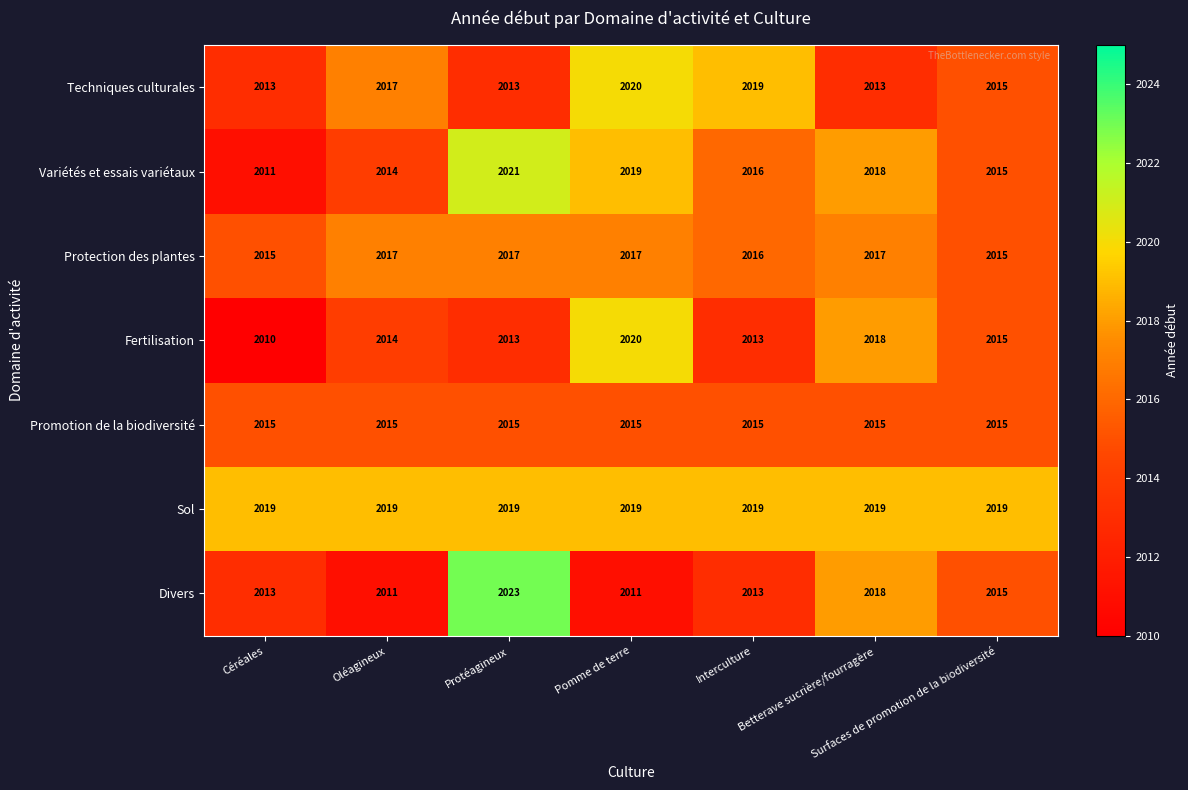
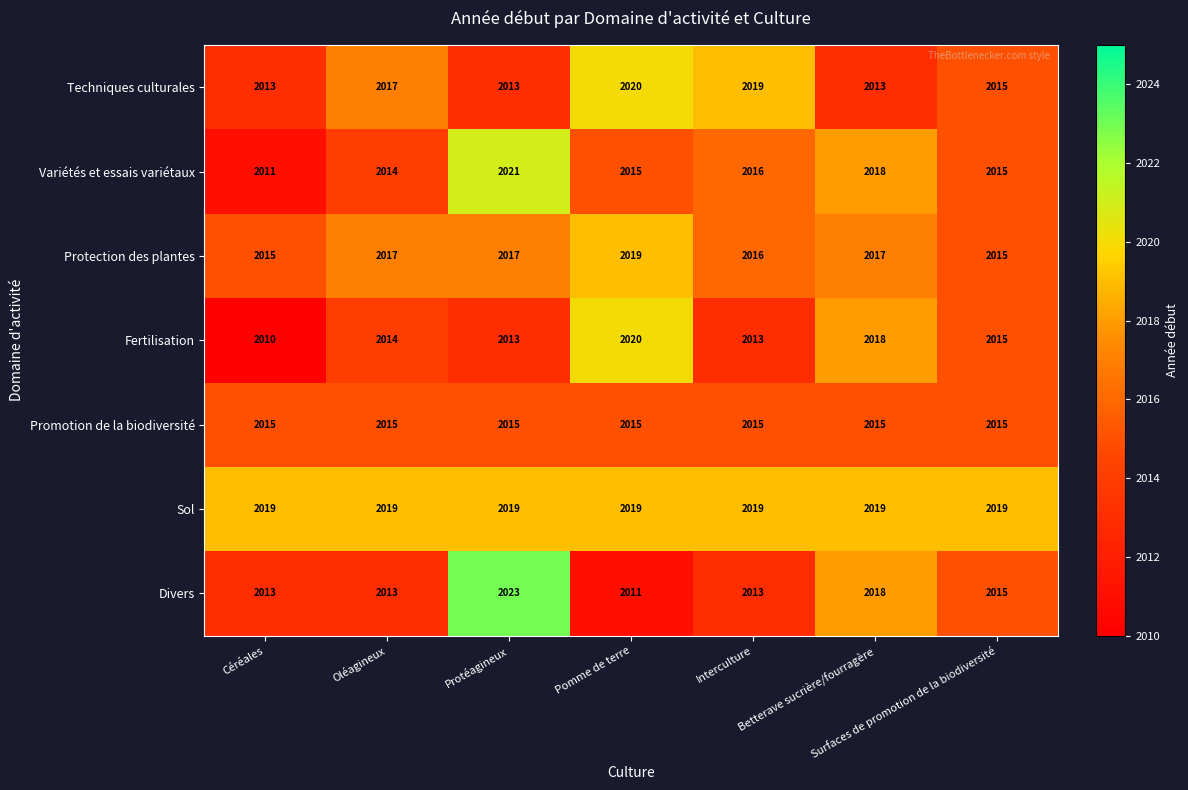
  {
    "Techniques culturales": {
      "Céréales": 2013,
      "Oléagineux": 2017,
      "Protéagineux": 2013,
      "Pomme de terre": 2020,
      "Interculture": 2019,
      "Betterave sucrière/fourragère": 2013
    },
    "Variétés et essais variétaux": {
      "Céréales": 2011,
      "Oléagineux": 2014,
      "Protéagineux": 2021,
-     "Pomme de terre": 2019,
+     "Pomme de terre": 2015,
      "Interculture": 2016,
      "Betterave sucrière/fourragère": 2018,
      "Surfaces de promotion de la biodiversité": 2015
    },
    "Protection des plantes": {
      "Céréales": 2015,
      "Oléagineux": 2017,
      "Protéagineux": 2017,
-     "Pomme de terre": 2017,
+     "Pomme de terre": 2019,
      "Interculture": 2016,
      "Betterave sucrière/fourragère": 2017,
      "Surfaces de promotion de la biodiversité": 2015
    },
    "Fertilisation": {
      "Céréales": 2010,
      "Oléagineux": 2014,
      "Protéagineux": 2013,
      "Pomme de terre": 2020,
      "Interculture": 2013,
      "Betterave sucrière/fourragère": 2018,
      "Surfaces de promotion de la biodiversité": 2015
    },
    "Promotion de la biodiversité": {
      "Céréales": 2015,
      "Oléagineux": 2015,
      "Protéagineux": 2015,
      "Pomme de terre": 2015,
      "Interculture": 2015,
      "Betterave sucrière/fourragère": 2015,
      "Surfaces de promotion de la biodiversité": 2015
    },
    "Sol": {
      "Céréales": 2019,
      "Oléagineux": 2019,
      "Protéagineux": 2019,
      "Pomme de terre": 2019,
      "Interculture": 2019,
      "Betterave sucrière/fourragère": 2019,
      "Surfaces de promotion de la biodiversité": 2019
    },
    "Divers": {
      "Céréales": 2013,
-     "Oléagineux": 2011,
+     "Oléagineux": 2013,
      "Protéagineux": 2023,
      "Pomme de terre": 2011,
      "Interculture": 2013,
      "Betterave sucrière/fourragère": 2018,
      "Surfaces de promotion de la biodiversité": 2015
    }
  }
